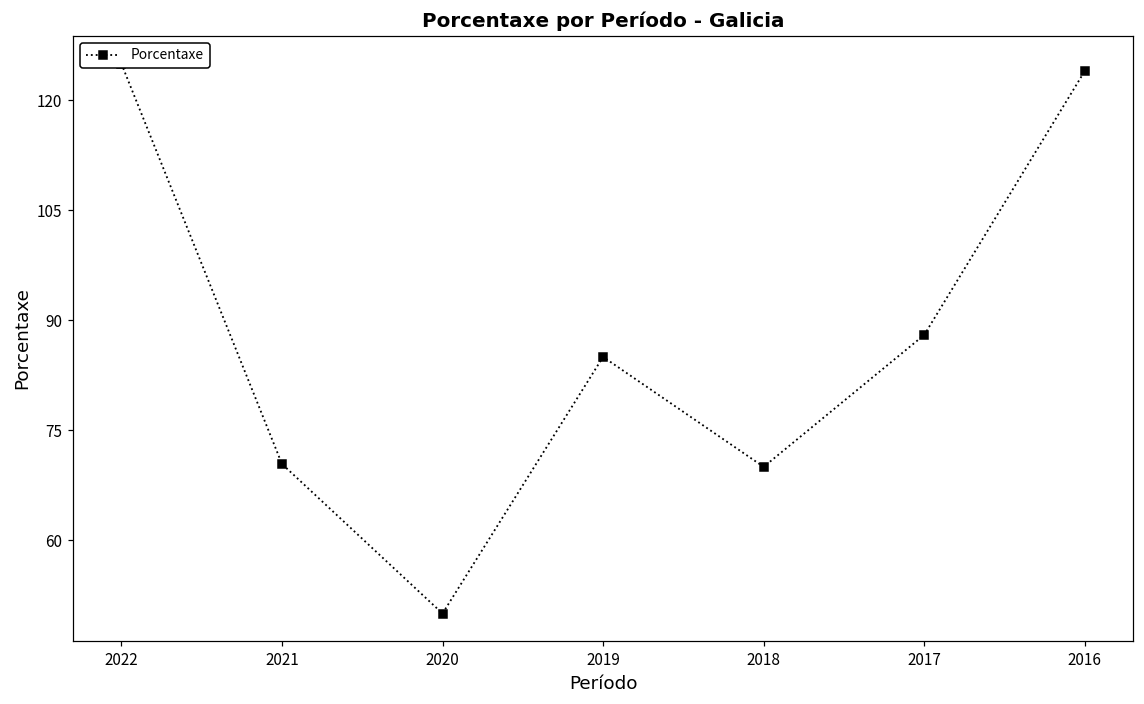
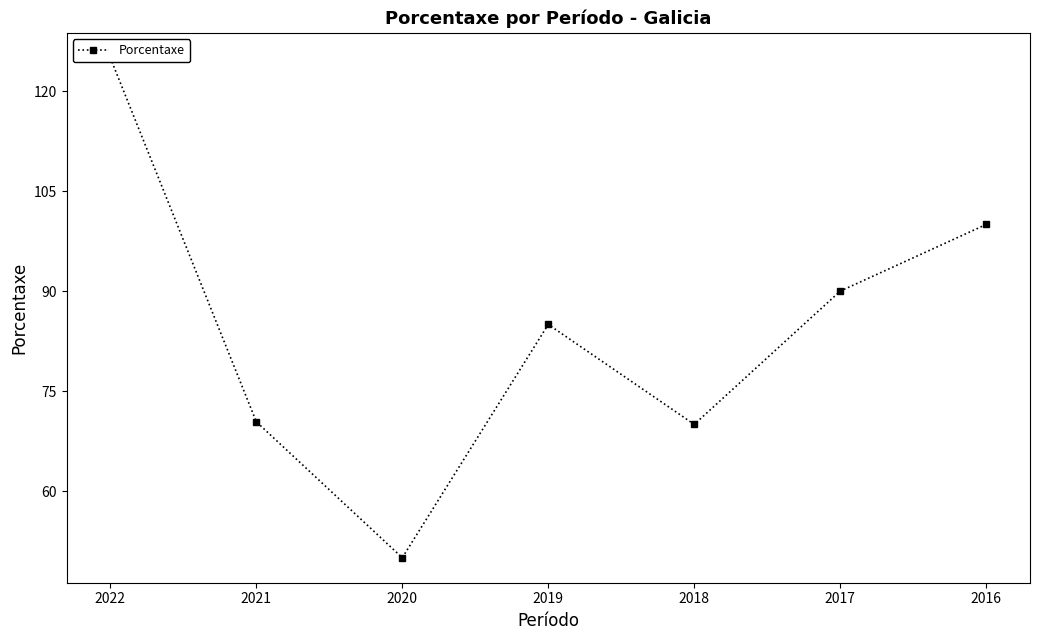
  {
    "2021": 70,
    "2020": 50,
    "2019": 85,
    "2018": 70,
-   "2017": 88,
-   "2016": 124
+   "2017": 90,
+   "2016": 100
  }
